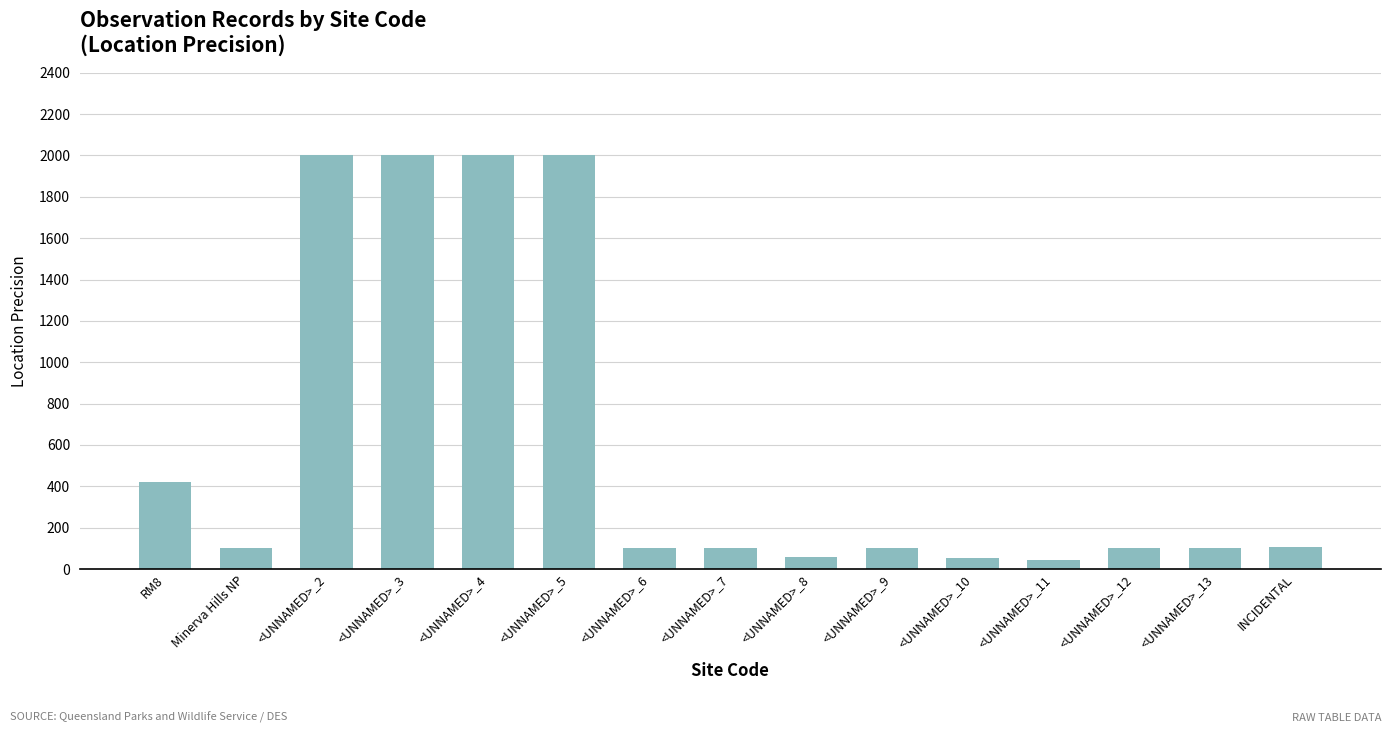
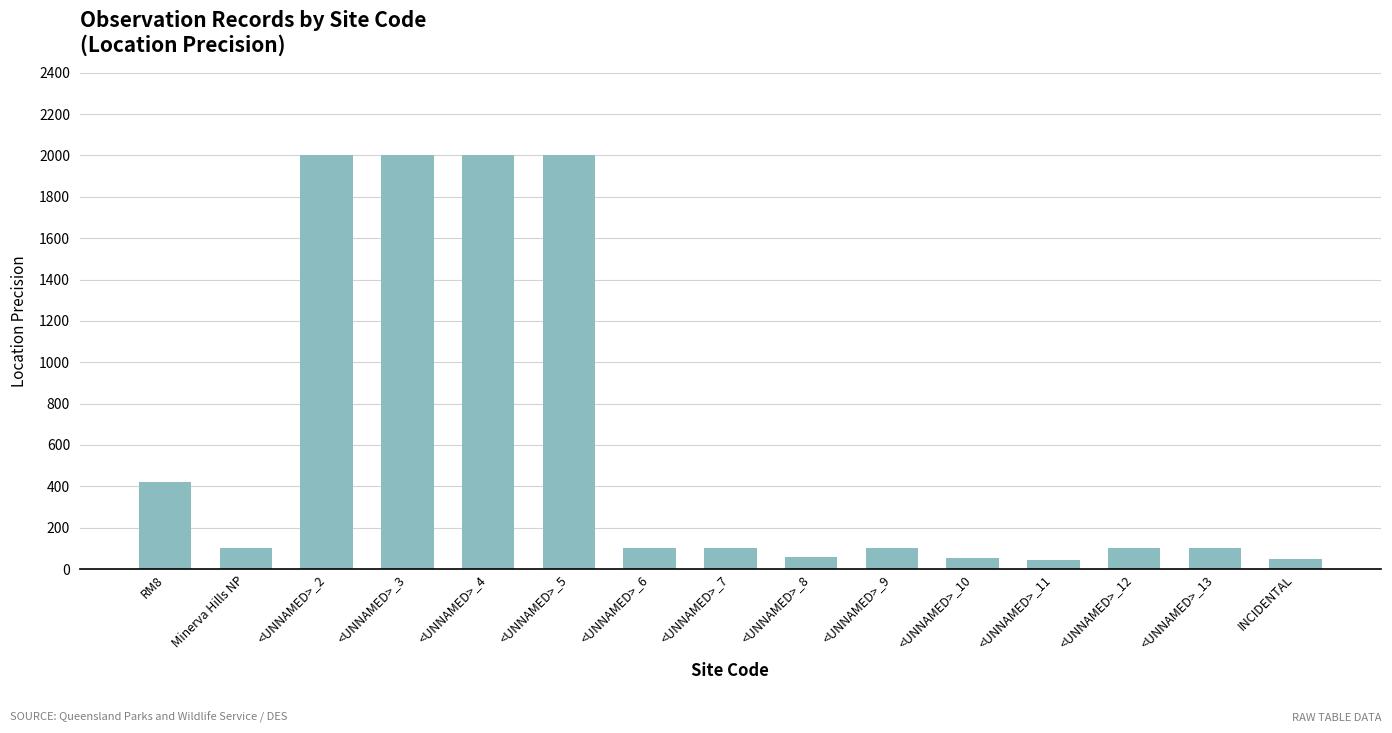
  {
    "RM8": 420,
    "Minerva Hills NP": 100,
    "<UNNAMED>_2": 2000,
    "<UNNAMED>_3": 2000,
    "<UNNAMED>_4": 2000,
    "<UNNAMED>_5": 2000,
    "<UNNAMED>_6": 100,
    "<UNNAMED>_7": 100,
    "<UNNAMED>_8": 60,
    "<UNNAMED>_9": 100,
    "<UNNAMED>_10": 50,
    "<UNNAMED>_11": 40,
    "<UNNAMED>_12": 100,
    "<UNNAMED>_13": 100,
-   "INCIDENTAL": 110
+   "INCIDENTAL": 50
  }
